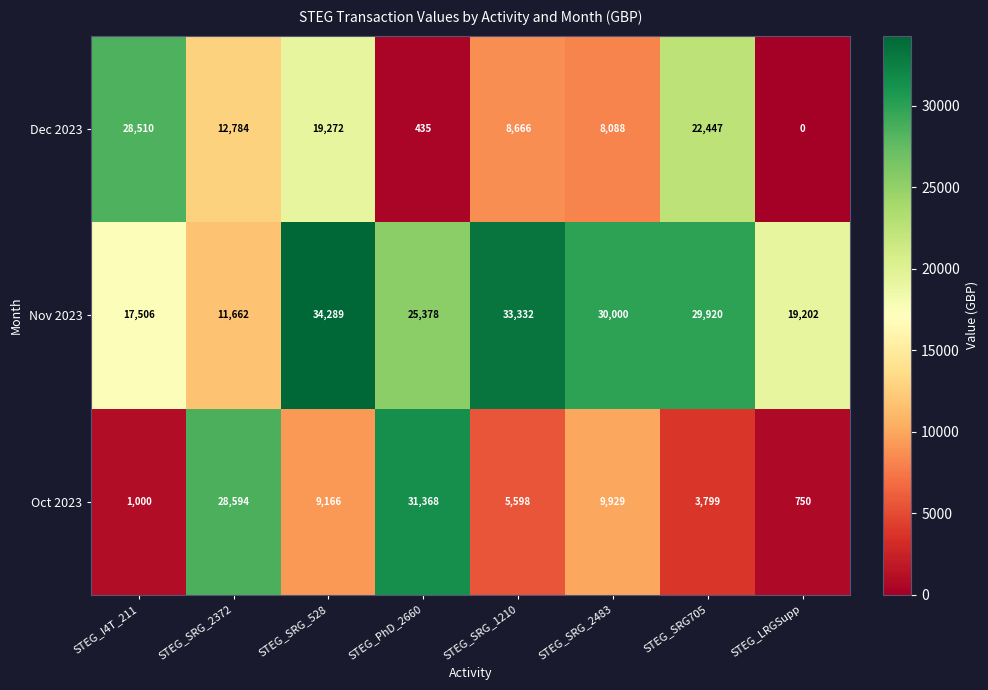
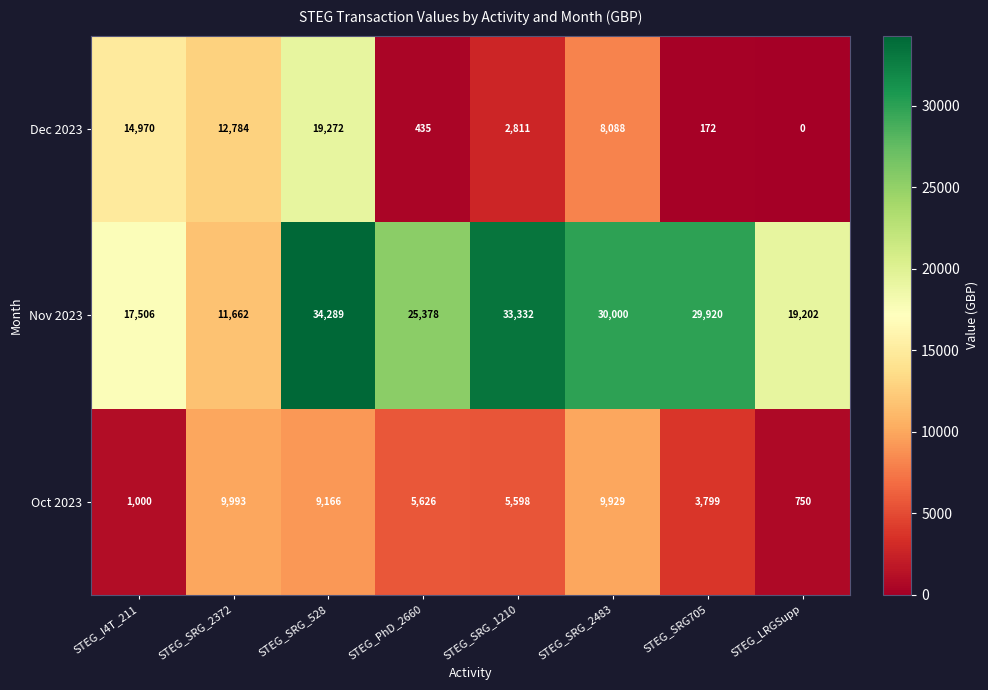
  {
    "Dec 2023": {
-     "STEG_I4T_211": "28,510",
+     "STEG_I4T_211": "14,970",
      "STEG_SRG_2372": "12,784",
      "STEG_SRG_528": "19,272",
      "STEG_PhD_2660": "435",
-     "STEG_SRG_1210": "8,666",
+     "STEG_SRG_1210": "2,811",
      "STEG_SRG_2483": "8,088",
-     "STEG_SRG705": "22,447",
+     "STEG_SRG705": "172",
      "STEG_LRGSupp": "0"
    },
    "Nov 2023": {
      "STEG_I4T_211": "17,506",
      "STEG_SRG_2372": "11,662",
      "STEG_SRG_528": "34,289",
      "STEG_PhD_2660": "25,378",
      "STEG_SRG_1210": "33,332",
      "STEG_SRG_2483": "30,000",
      "STEG_SRG705": "29,920",
      "STEG_LRGSupp": "19,202"
    },
    "Oct 2023": {
      "STEG_I4T_211": "1,000",
-     "STEG_SRG_2372": "28,594",
+     "STEG_SRG_2372": "9,993",
      "STEG_SRG_528": "9,166",
-     "STEG_PhD_2660": "31,368",
+     "STEG_PhD_2660": "5,626",
      "STEG_SRG_1210": "5,598",
      "STEG_SRG_2483": "9,929",
      "STEG_SRG705": "3,799",
      "STEG_LRGSupp": "750"
    }
  }
